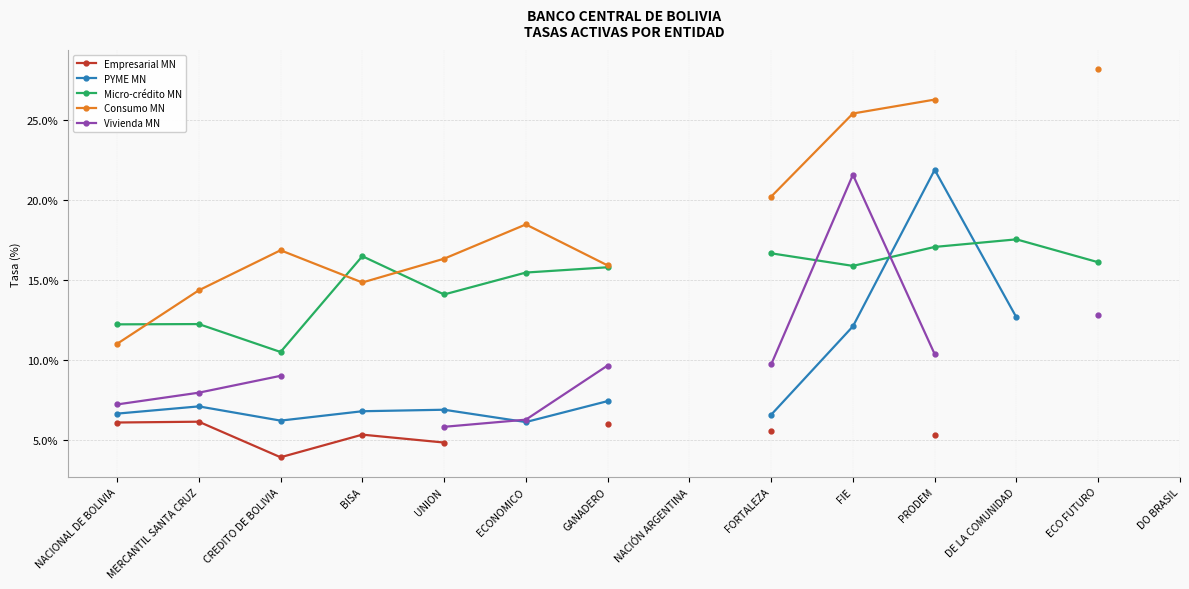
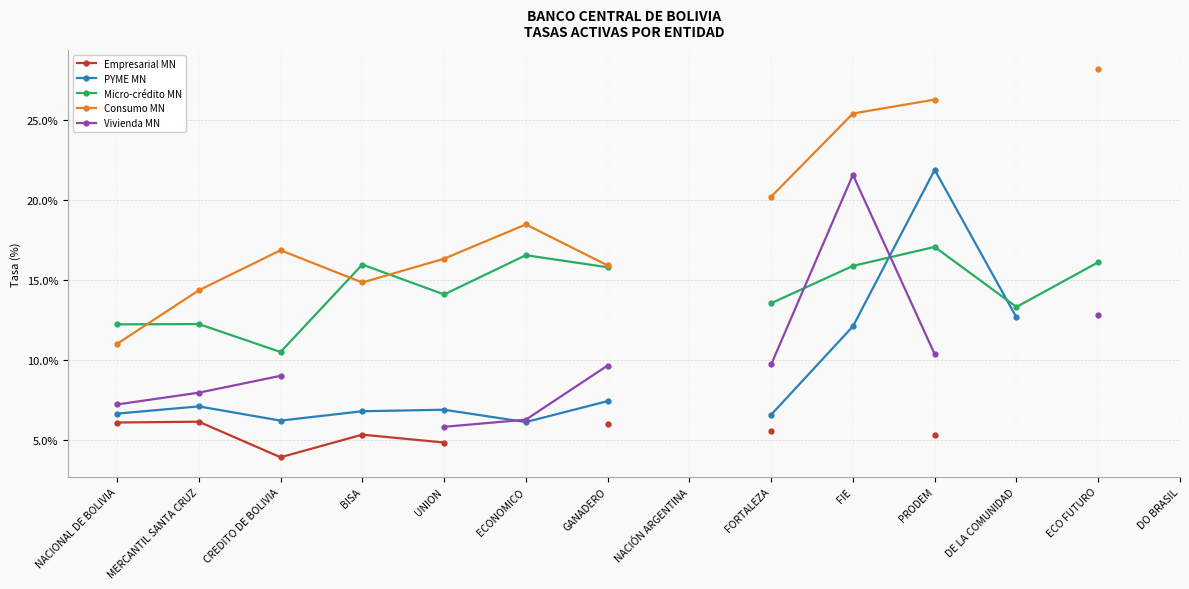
  {
    "Empresarial MN": {
      "NACIONAL DE BOLIVIA": "6.1%",
      "MERCANTIL SANTA CRUZ": "6.1%",
      "CREDITO DE BOLIVIA": "3.9%",
      "BISA": "5.3%",
      "UNION": "4.8%",
      "GANADERO": "6.0%",
      "FORTALEZA": "5.6%",
      "PRODEM": "5.3%"
    },
    "PYME MN": {
      "NACIONAL DE BOLIVIA": "6.6%",
      "MERCANTIL SANTA CRUZ": "7.1%",
      "CREDITO DE BOLIVIA": "6.2%",
      "BISA": "6.8%",
      "UNION": "6.9%",
      "GANADERO": "7.4%",
      "FORTALEZA": "6.6%",
      "FIE": "12.1%",
      "PRODEM": "21.9%",
      "DE LA COMUNIDAD": "12.7%"
    },
    "Micro-crédito MN": {
      "NACIONAL DE BOLIVIA": "12.2%",
      "MERCANTIL SANTA CRUZ": "12.2%",
      "CREDITO DE BOLIVIA": "10.5%",
-     "BISA": "16.5%",
+     "BISA": "16.0%",
      "UNION": "14.1%",
-     "ECONOMICO": "15.5%",
-     "FORTALEZA": "16.7%",
+     "ECONOMICO": "16.6%",
+     "FORTALEZA": "13.6%",
      "FIE": "15.9%",
      "PRODEM": "17.1%",
-     "DE LA COMUNIDAD": "17.6%",
+     "DE LA COMUNIDAD": "13.3%",
      "ECO FUTURO": "16.1%"
    },
    "Consumo MN": {
      "NACIONAL DE BOLIVIA": "11.0%",
      "MERCANTIL SANTA CRUZ": "14.4%",
      "CREDITO DE BOLIVIA": "16.9%",
      "BISA": "14.9%",
      "UNION": "16.3%",
      "ECONOMICO": "18.5%",
      "FORTALEZA": "20.2%",
      "FIE": "25.4%",
      "PRODEM": "26.3%",
      "ECO FUTURO": "28.2%"
    },
    "Vivienda MN": {
      "NACIONAL DE BOLIVIA": "7.2%",
      "MERCANTIL SANTA CRUZ": "8.0%",
      "CREDITO DE BOLIVIA": "9.0%",
      "UNION": "5.8%",
      "GANADERO": "9.7%",
      "FORTALEZA": "9.7%",
      "FIE": "21.6%",
      "PRODEM": "10.4%",
      "ECO FUTURO": "12.8%"
    }
  }
